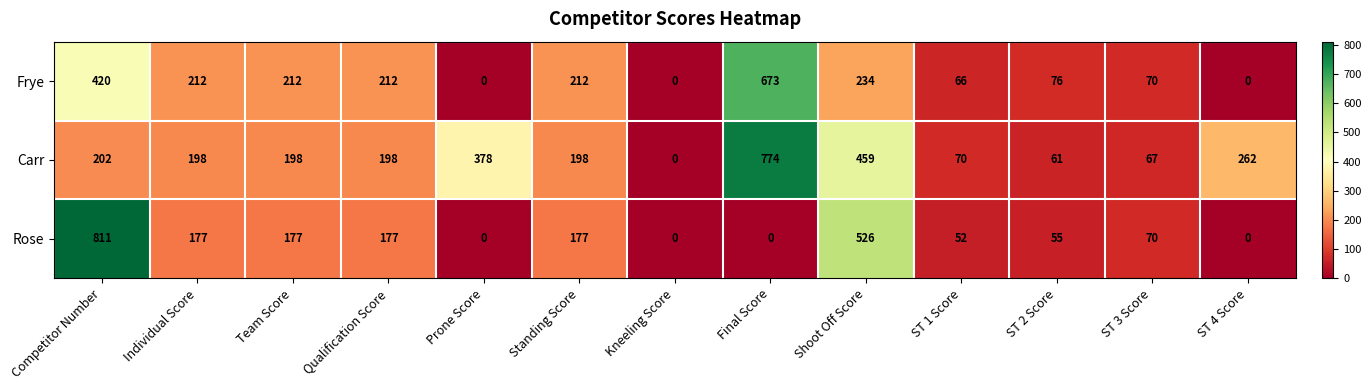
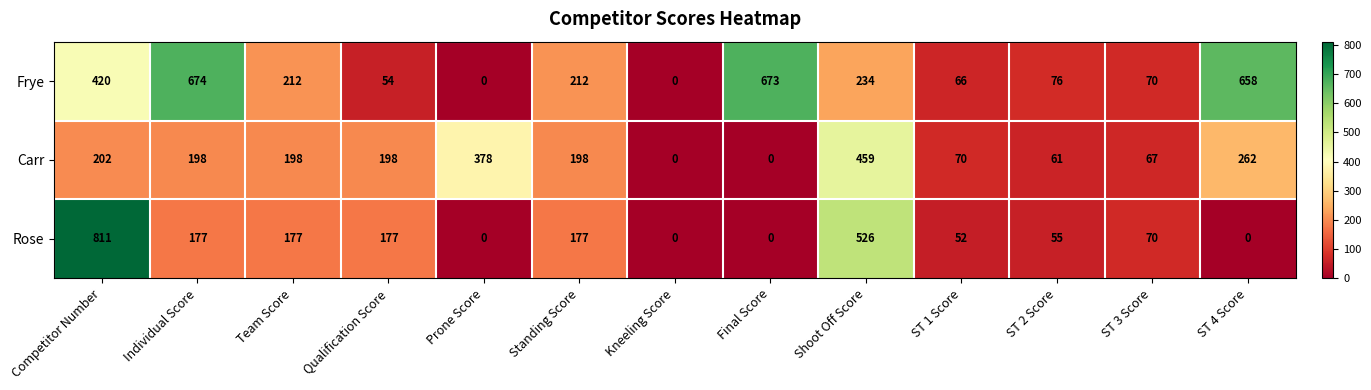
  {
    "Frye": {
      "Competitor Number": 420,
-     "Individual Score": 212,
+     "Individual Score": 674,
      "Team Score": 212,
-     "Qualification Score": 212,
+     "Qualification Score": 54,
      "Prone Score": 0,
      "Standing Score": 212,
      "Kneeling Score": 0,
      "Final Score": 673,
      "Shoot Off Score": 234,
      "ST 1 Score": 66,
      "ST 2 Score": 76,
      "ST 3 Score": 70,
-     "ST 4 Score": 0
+     "ST 4 Score": 658
    },
    "Carr": {
      "Competitor Number": 202,
      "Individual Score": 198,
      "Team Score": 198,
      "Qualification Score": 198,
      "Prone Score": 378,
      "Standing Score": 198,
      "Kneeling Score": 0,
-     "Final Score": 774,
+     "Final Score": 0,
      "Shoot Off Score": 459,
      "ST 1 Score": 70,
      "ST 2 Score": 61,
      "ST 3 Score": 67,
      "ST 4 Score": 262
    },
    "Rose": {
      "Competitor Number": 811,
      "Individual Score": 177,
      "Team Score": 177,
      "Qualification Score": 177,
      "Prone Score": 0,
      "Standing Score": 177,
      "Kneeling Score": 0,
      "Final Score": 0,
      "Shoot Off Score": 526,
      "ST 1 Score": 52,
      "ST 2 Score": 55,
      "ST 3 Score": 70,
      "ST 4 Score": 0
    }
  }
